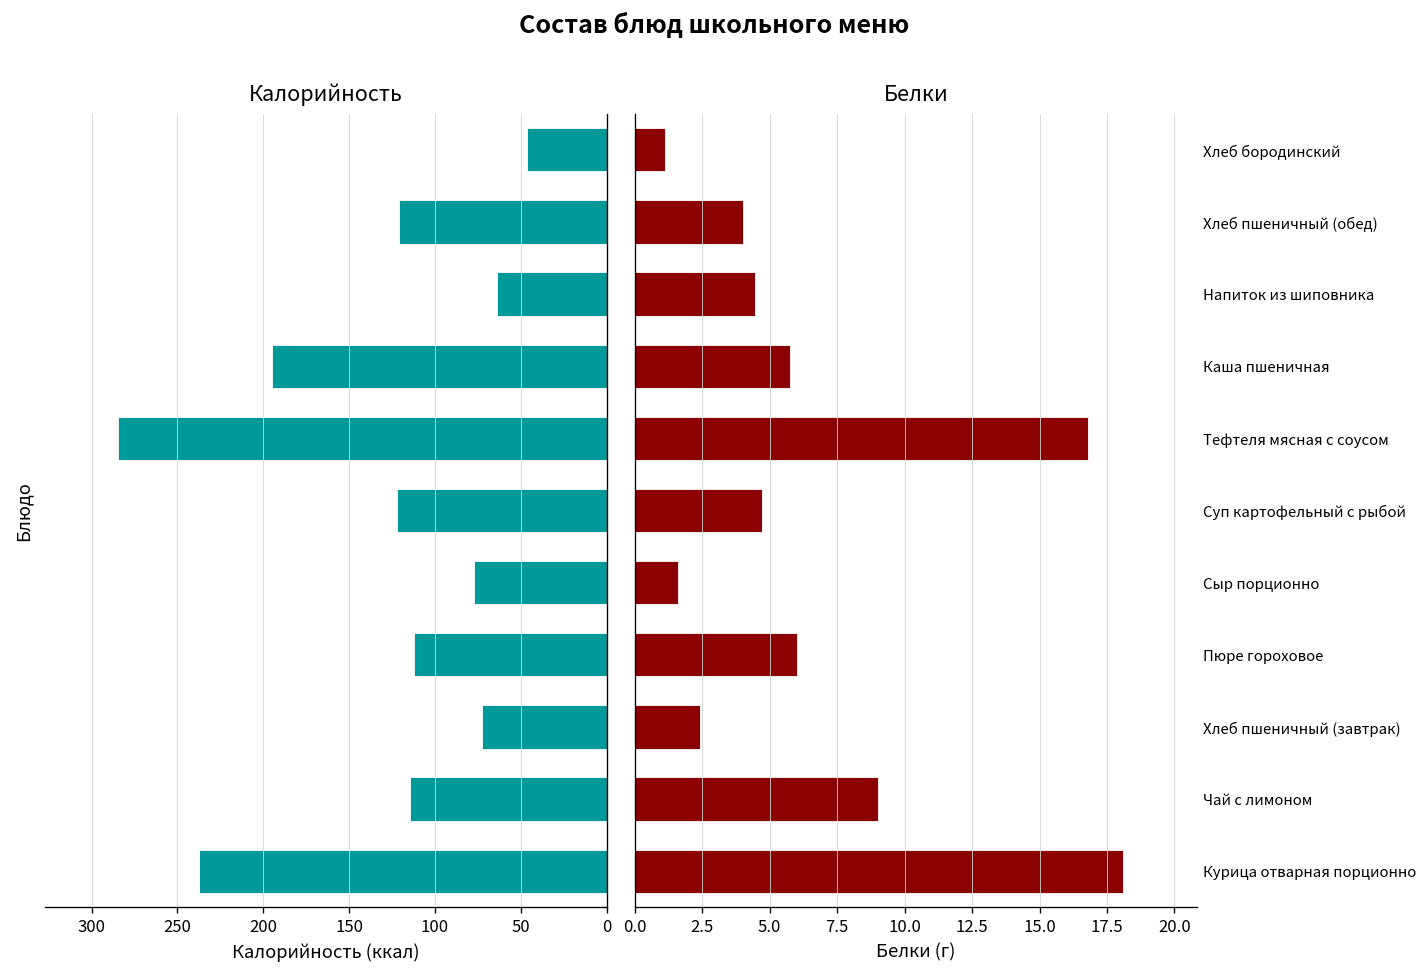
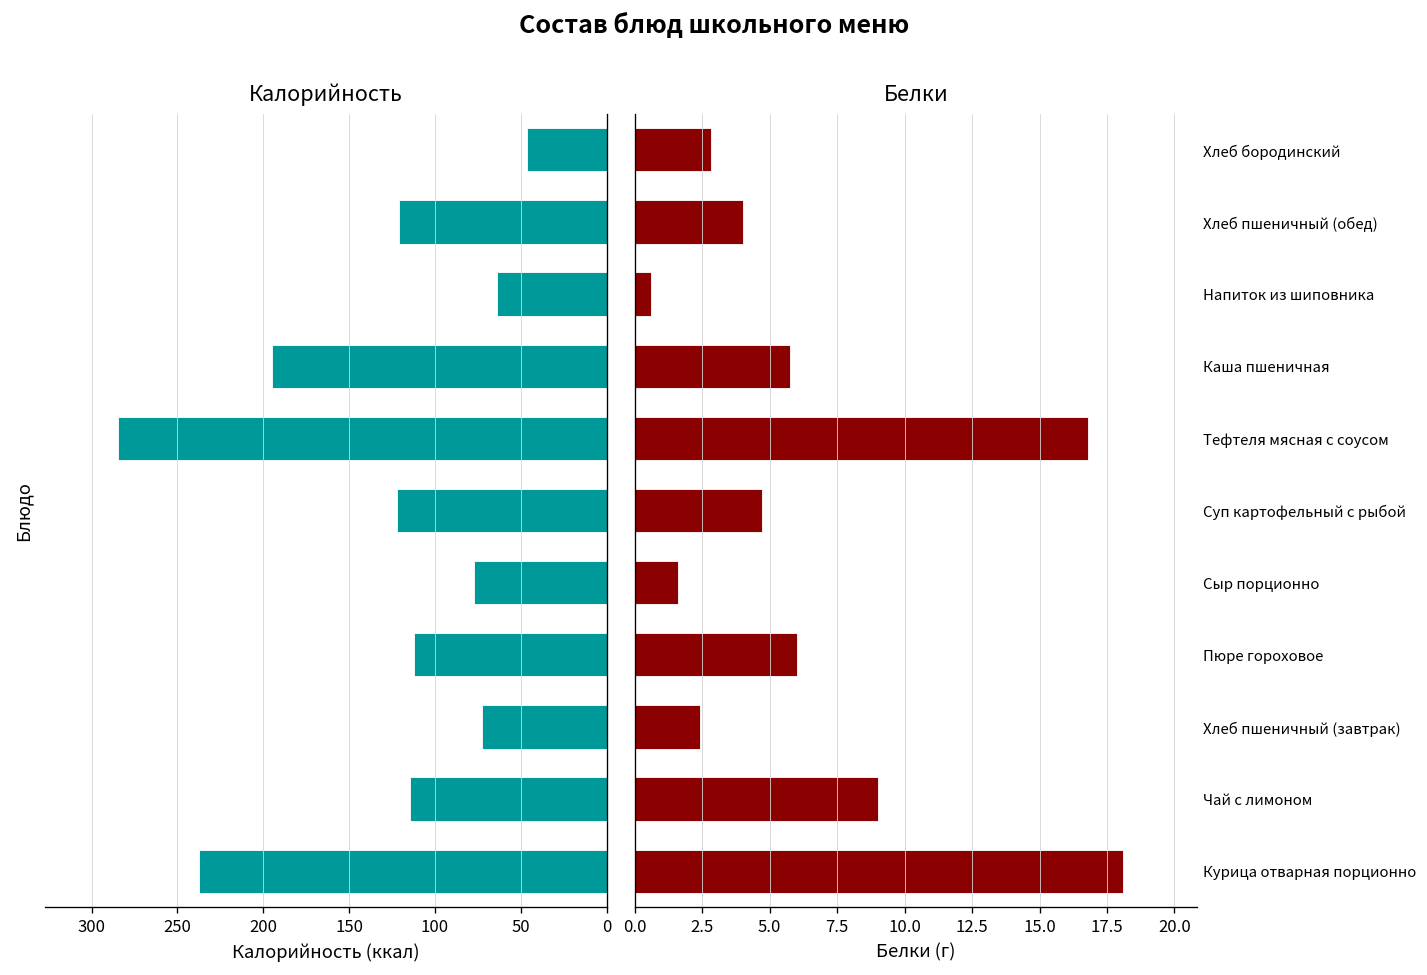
  {
    "Белки": {
-     "Хлеб бородинский": 1.1,
+     "Хлеб бородинский": 2.8,
      "Хлеб пшеничный (обед)": 4.0,
-     "Напиток из шиповника": 4.5,
+     "Напиток из шиповника": 0.6,
      "Каша пшеничная": 5.8,
      "Тефтеля мясная с соусом": 16.8,
      "Суп картофельный с рыбой": 4.7,
      "Сыр порционно": 1.6,
      "Пюре гороховое": 6.0,
      "Хлеб пшеничный (завтрак)": 2.4,
      "Чай с лимоном": 9.0,
      "Курица отварная порционно": 18.1
    }
  }
